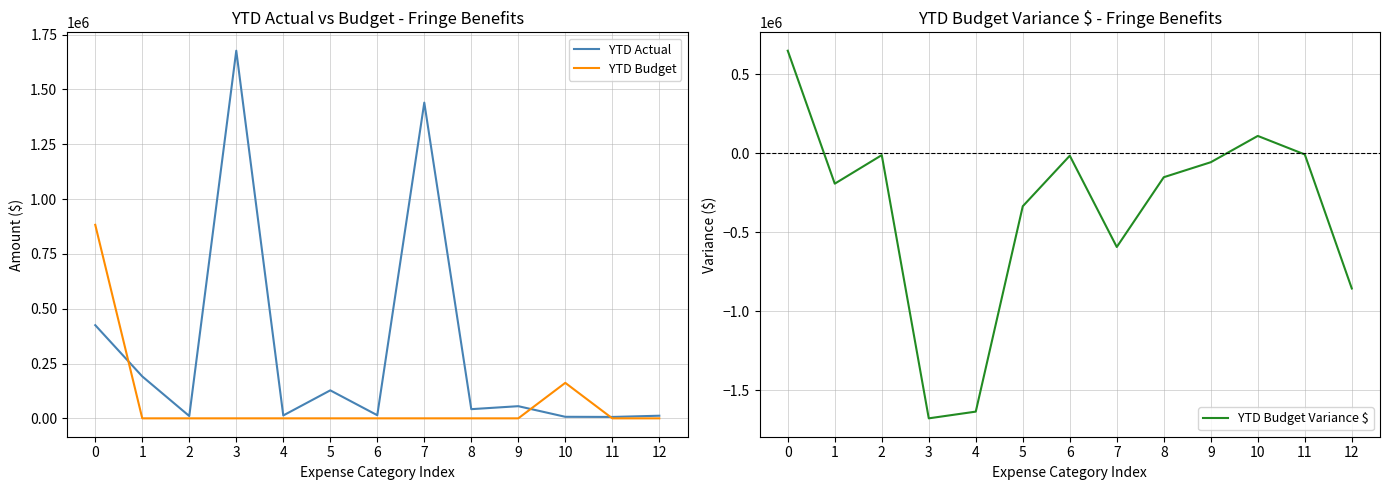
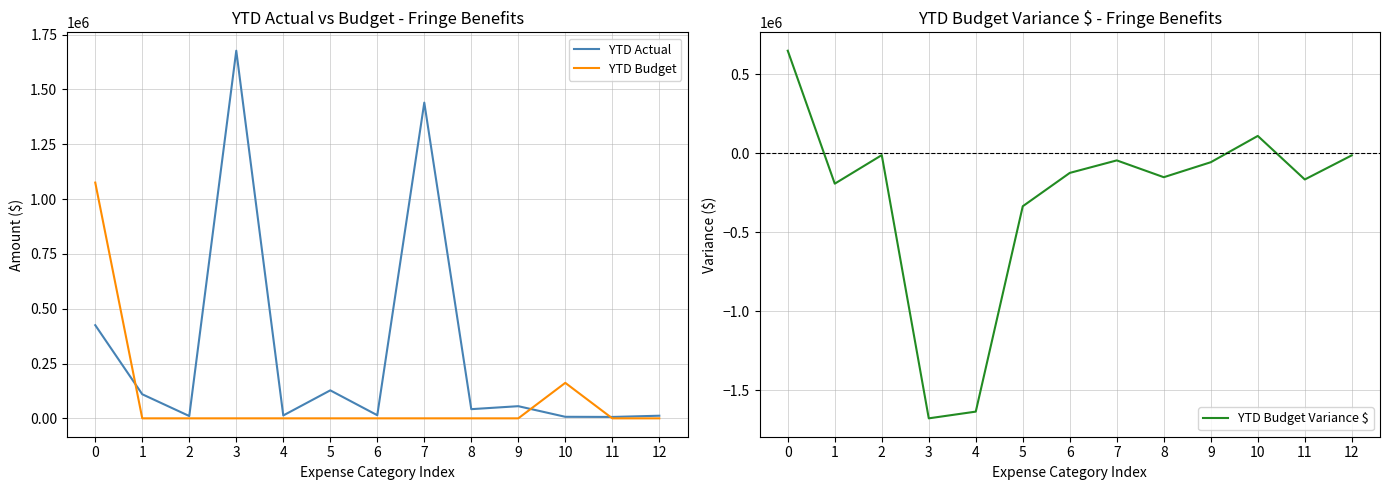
  {
    "YTD Actual vs Budget - Fringe Benefits": {
      "YTD Actual": {
        "0": 420000,
-       "1": 190000,
+       "1": 110000,
        "3": 1680000,
        "4": 10000,
        "5": 130000,
        "6": 10000,
        "7": 1440000,
        "8": 40000,
        "9": 60000,
        "10": 10000,
        "12": 10000
      },
      "YTD Budget": {
-       "0": 880000,
+       "0": 1080000,
        "1": 0,
        "3": 0,
        "4": 0,
        "5": 0,
        "6": 0,
        "7": 0,
        "8": 0,
        "9": 0,
        "10": 160000,
        "12": 0
      }
    },
    "YTD Budget Variance $ - Fringe Benefits": {
      "0": 650000,
      "1": -190000,
      "2": -10000,
      "3": -1680000,
      "4": -1630000,
      "5": -330000,
-     "6": -10000,
-     "7": -590000,
+     "6": -120000,
+     "7": -40000,
      "8": -150000,
      "9": -60000,
      "10": 110000,
-     "11": -10000,
-     "12": -850000
+     "11": -160000,
+     "12": -10000
    }
  }
